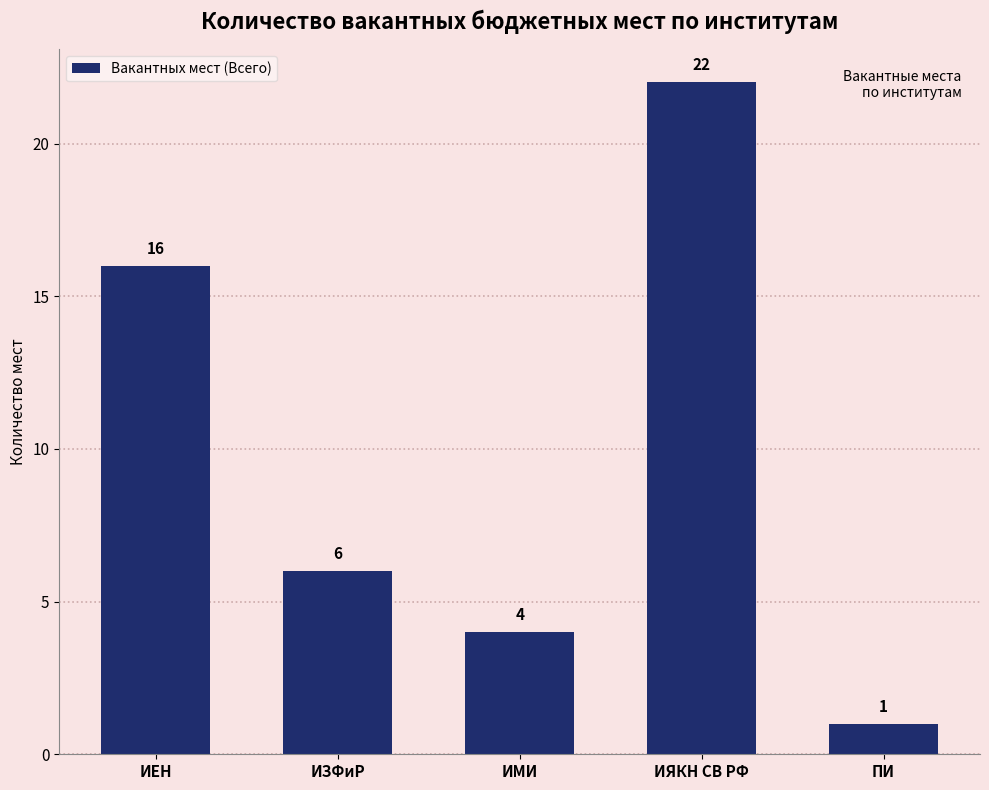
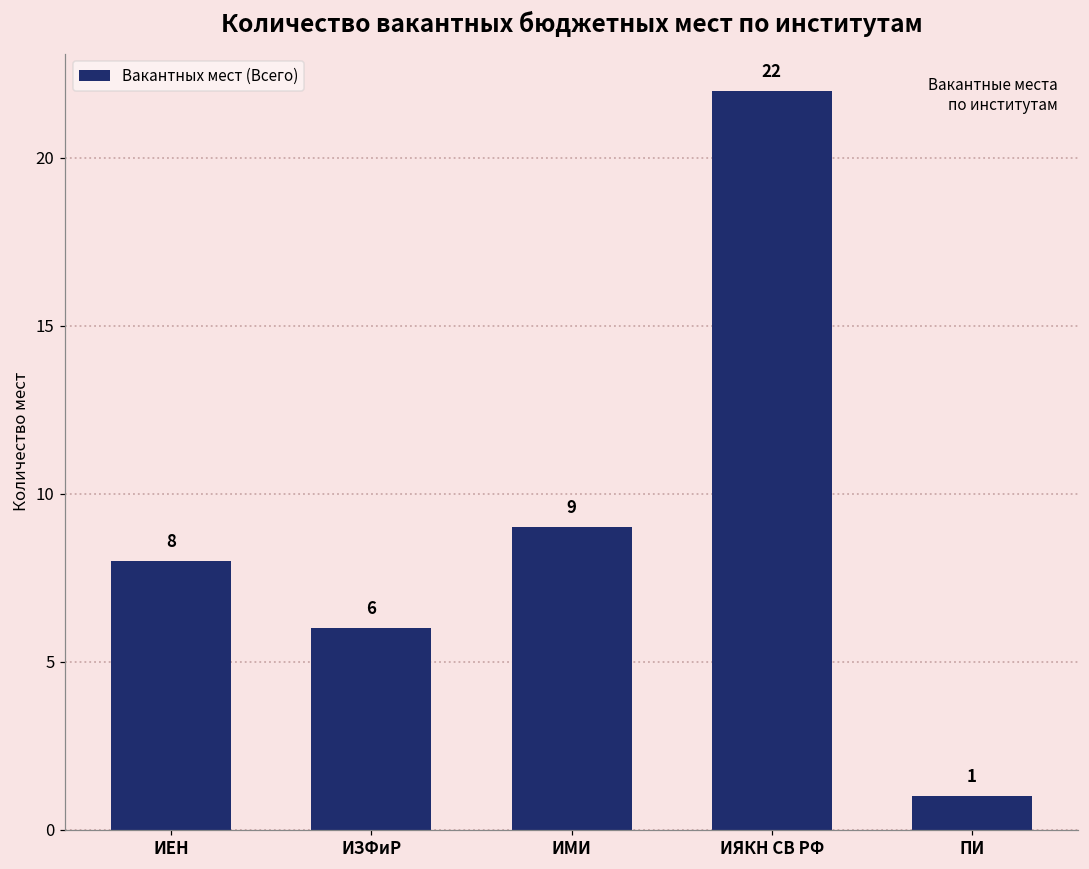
  {
-   "ИЕН": 16,
+   "ИЕН": 8,
    "ИЗФиР": 6,
-   "ИМИ": 4,
+   "ИМИ": 9,
    "ИЯКН СВ РФ": 22,
    "ПИ": 1
  }
